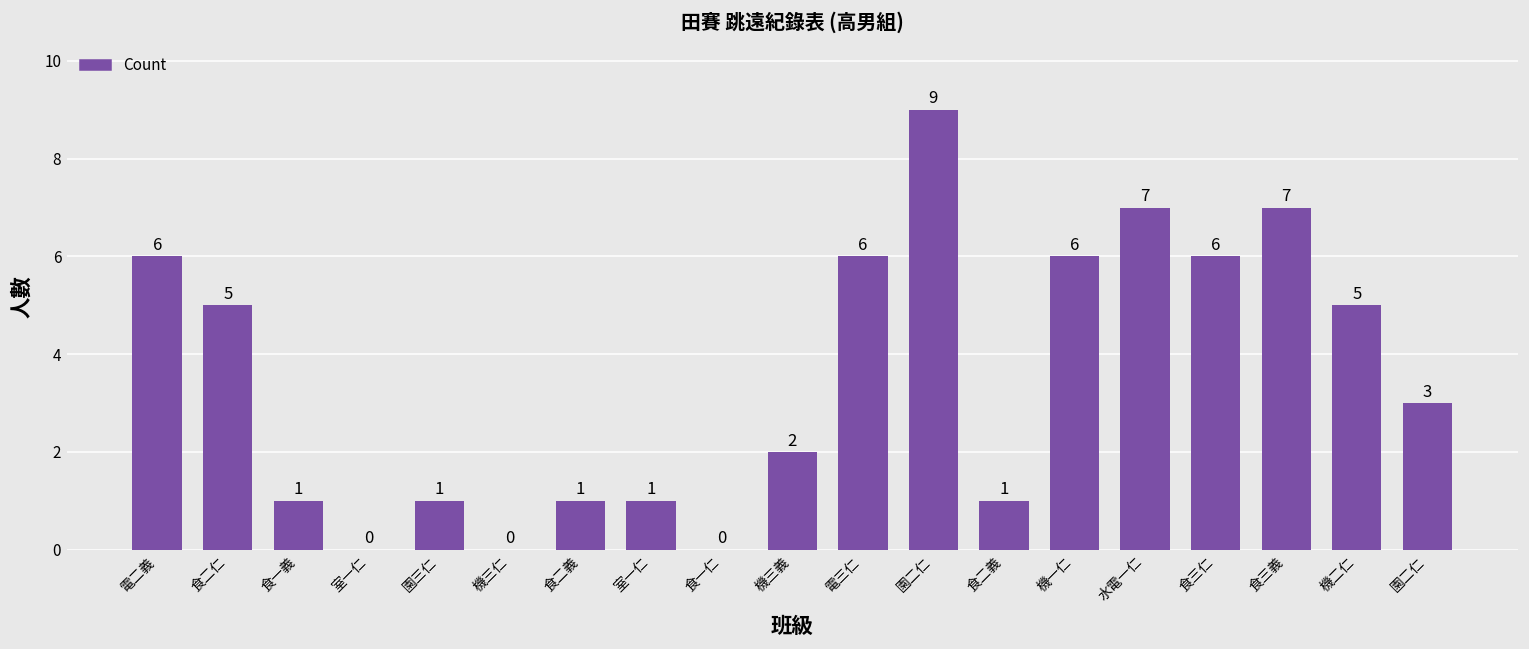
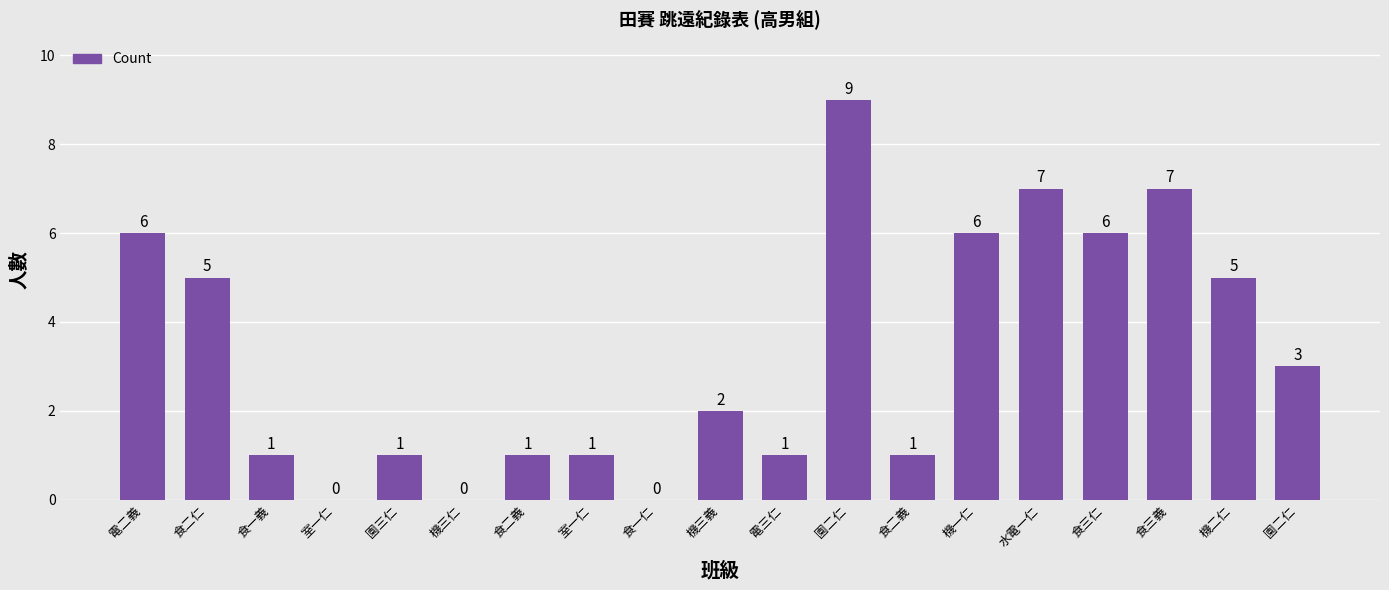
  {
    "電二義": 6,
    "食二仁": 5,
    "食一義": 1,
    "園三仁": 1,
    "機三仁": 0,
    "食一仁": 0,
    "機三義": 2,
-   "電三仁": 6,
+   "電三仁": 1,
    "機一仁": 6,
    "水電一仁": 7,
    "食三仁": 6,
    "食三義": 7,
    "機二仁": 5
  }
